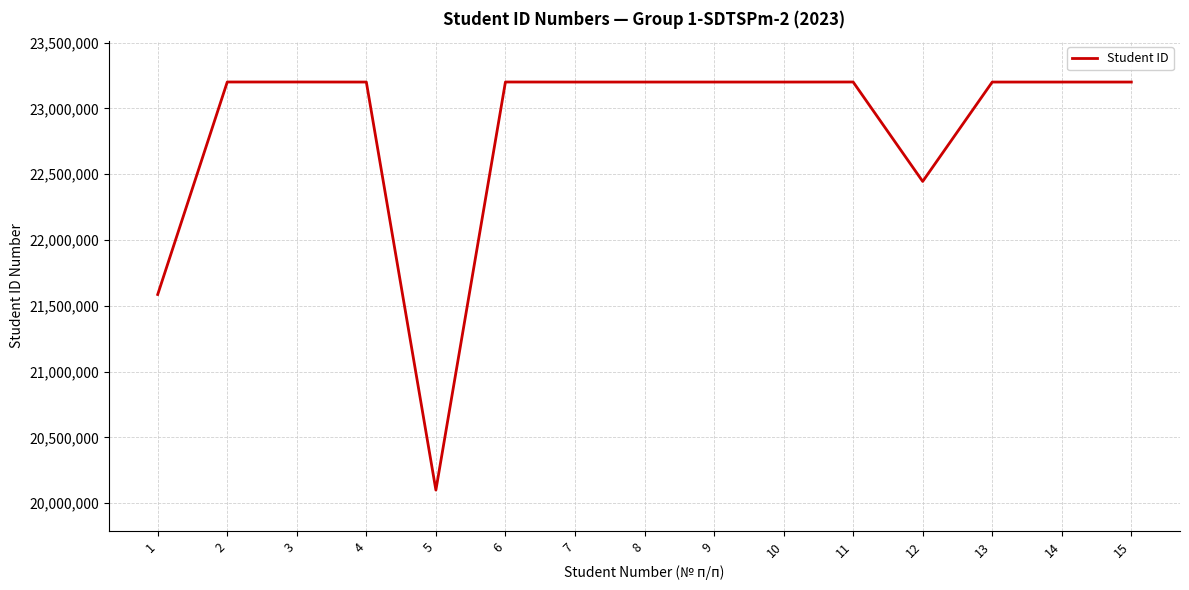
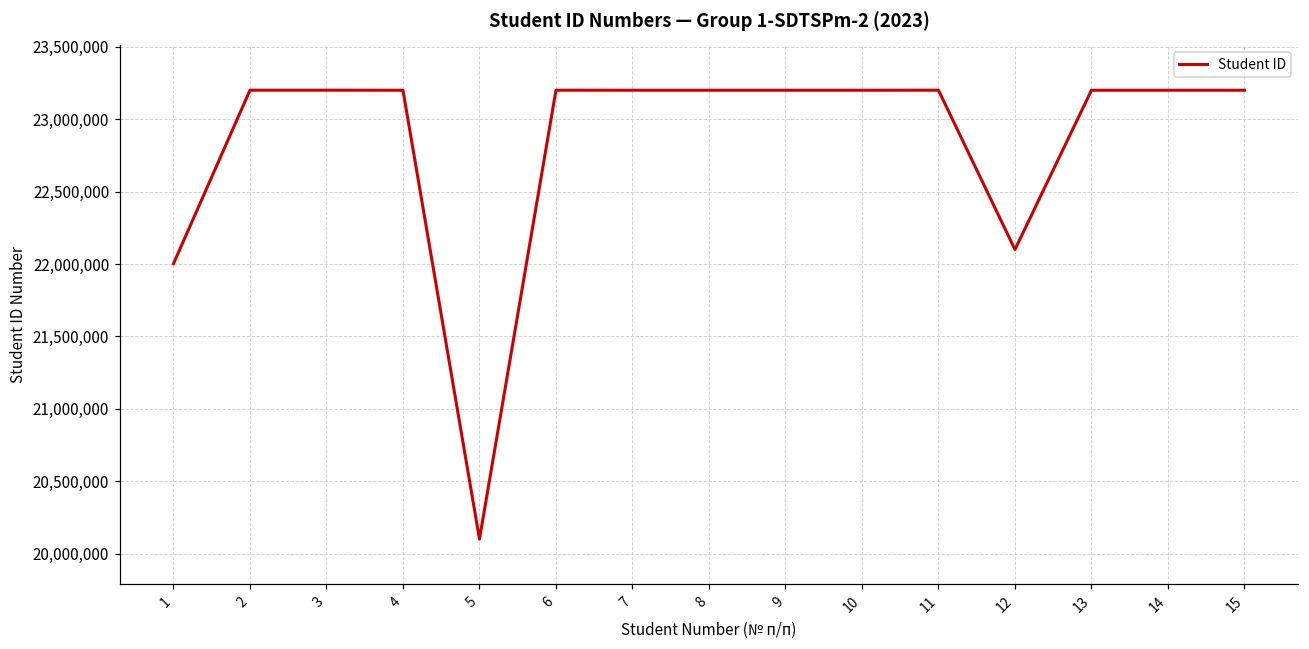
  {
-   "1": "21,590,000",
+   "1": "22,000,000",
    "2": "23,200,000",
    "3": "23,200,000",
    "4": "23,200,000",
    "5": "20,100,000",
    "6": "23,200,000",
    "7": "23,200,000",
    "8": "23,200,000",
    "9": "23,200,000",
    "10": "23,200,000",
    "11": "23,200,000",
-   "12": "22,450,000",
+   "12": "22,100,000",
    "13": "23,200,000",
    "14": "23,200,000",
    "15": "23,200,000"
  }
